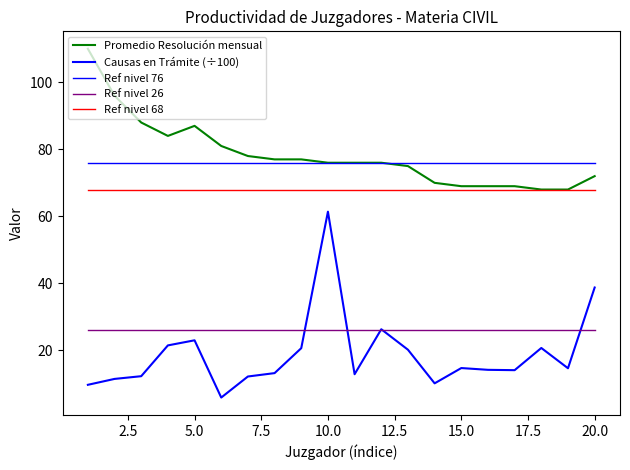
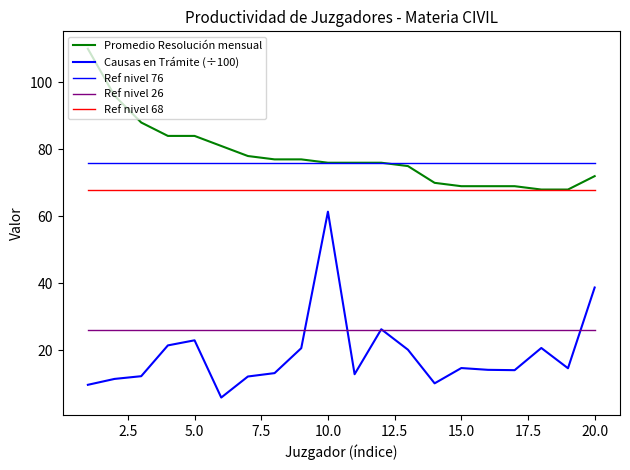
  {
    "Promedio Resolución mensual": {
-     "5.0": 87,
+     "5.0": 84,
      "15.0": 69,
      "20.0": 72
    },
    "Ref nivel 26": {
      "5.0": 26,
      "10.0": 26,
      "15.0": 26,
      "20.0": 26
    },
    "Ref nivel 68": {
      "5.0": 68,
      "10.0": 68,
      "15.0": 68,
      "20.0": 68
    }
  }
